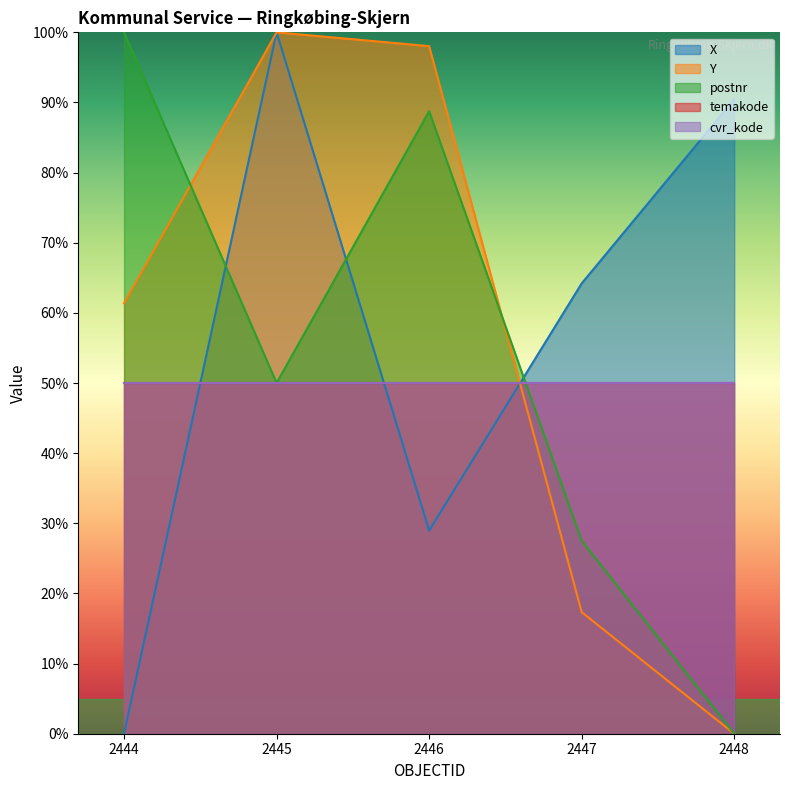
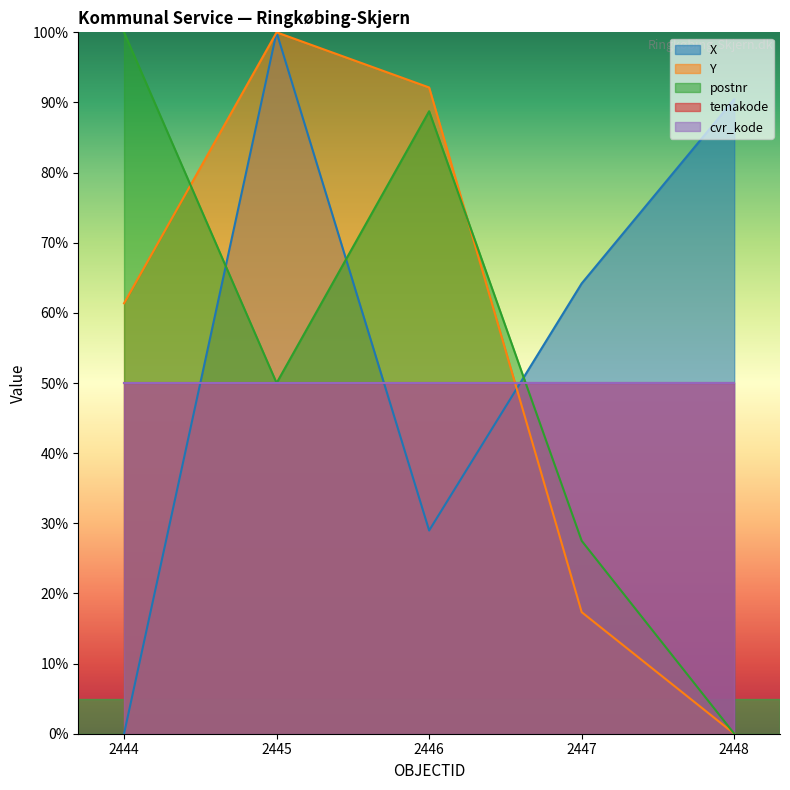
  {
    "X": {
      "2444": "0%",
      "2446": "29%",
      "2447": "64%"
    },
    "Y": {
      "2444": "61%",
-     "2446": "98%",
+     "2446": "92%",
      "2447": "17%"
    },
    "postnr": {
      "2444": "100%",
      "2446": "89%",
      "2447": "28%"
    },
    "cvr_kode": {
      "2444": "50%",
      "2446": "50%",
      "2447": "50%",
      "2448": "50%"
    }
  }
